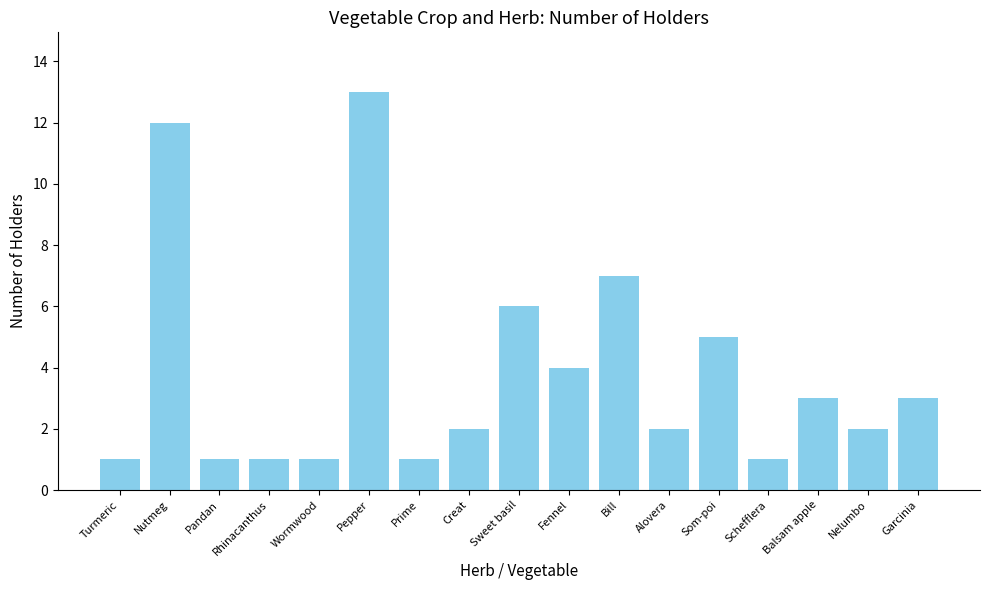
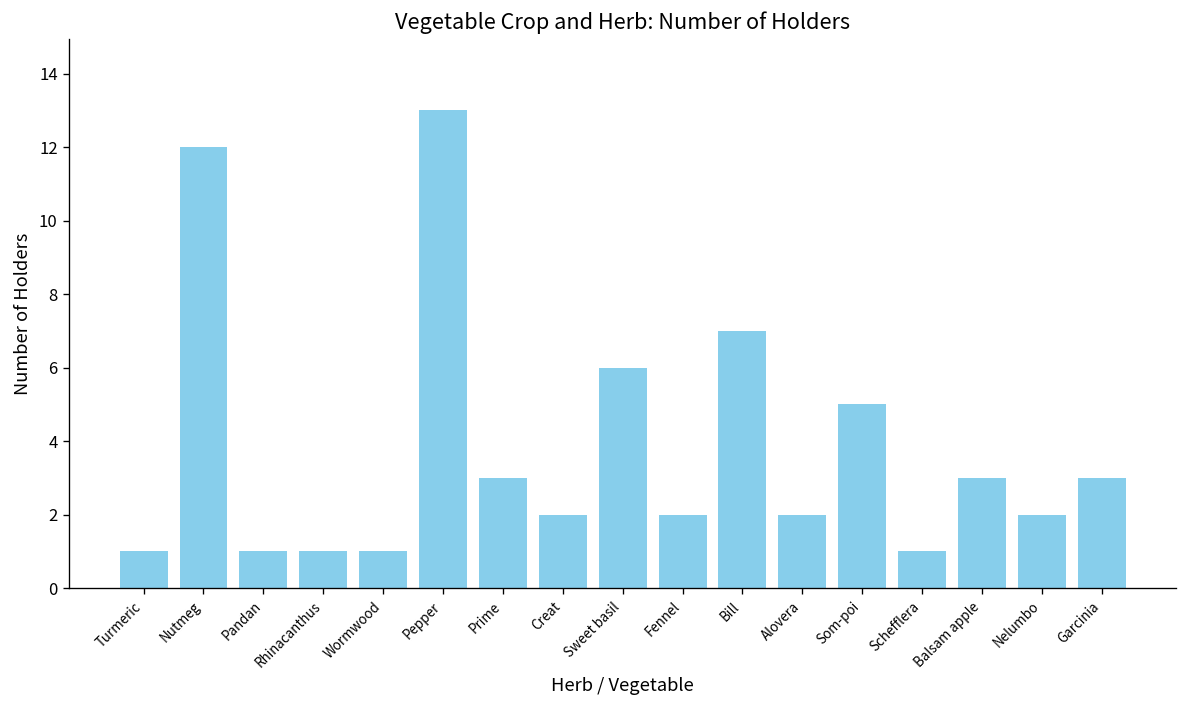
  {
    "Turmeric": 1,
    "Nutmeg": 12,
    "Pandan": 1,
    "Rhinacanthus": 1,
    "Wormwood": 1,
    "Pepper": 13,
-   "Prime": 1,
+   "Prime": 3,
    "Creat": 2,
    "Sweet basil": 6,
-   "Fennel": 4,
+   "Fennel": 2,
    "Bill": 7,
    "Alovera": 2,
    "Som-poi": 5,
    "Schefflera": 1,
    "Balsam apple": 3,
    "Nelumbo": 2,
    "Garcinia": 3
  }
